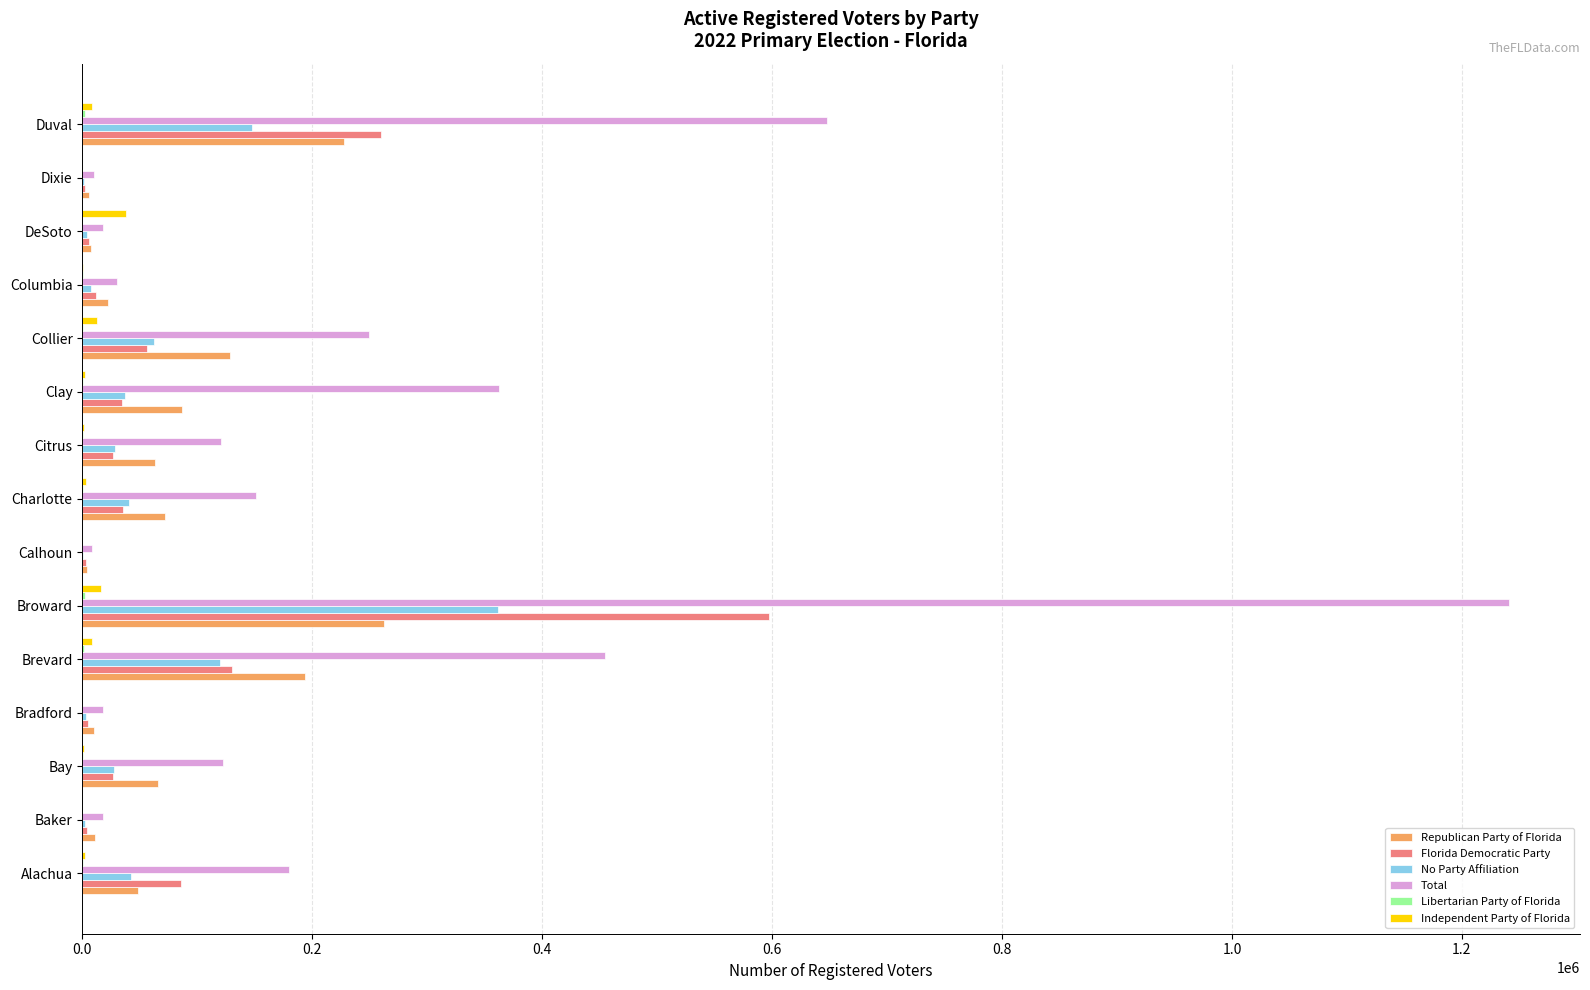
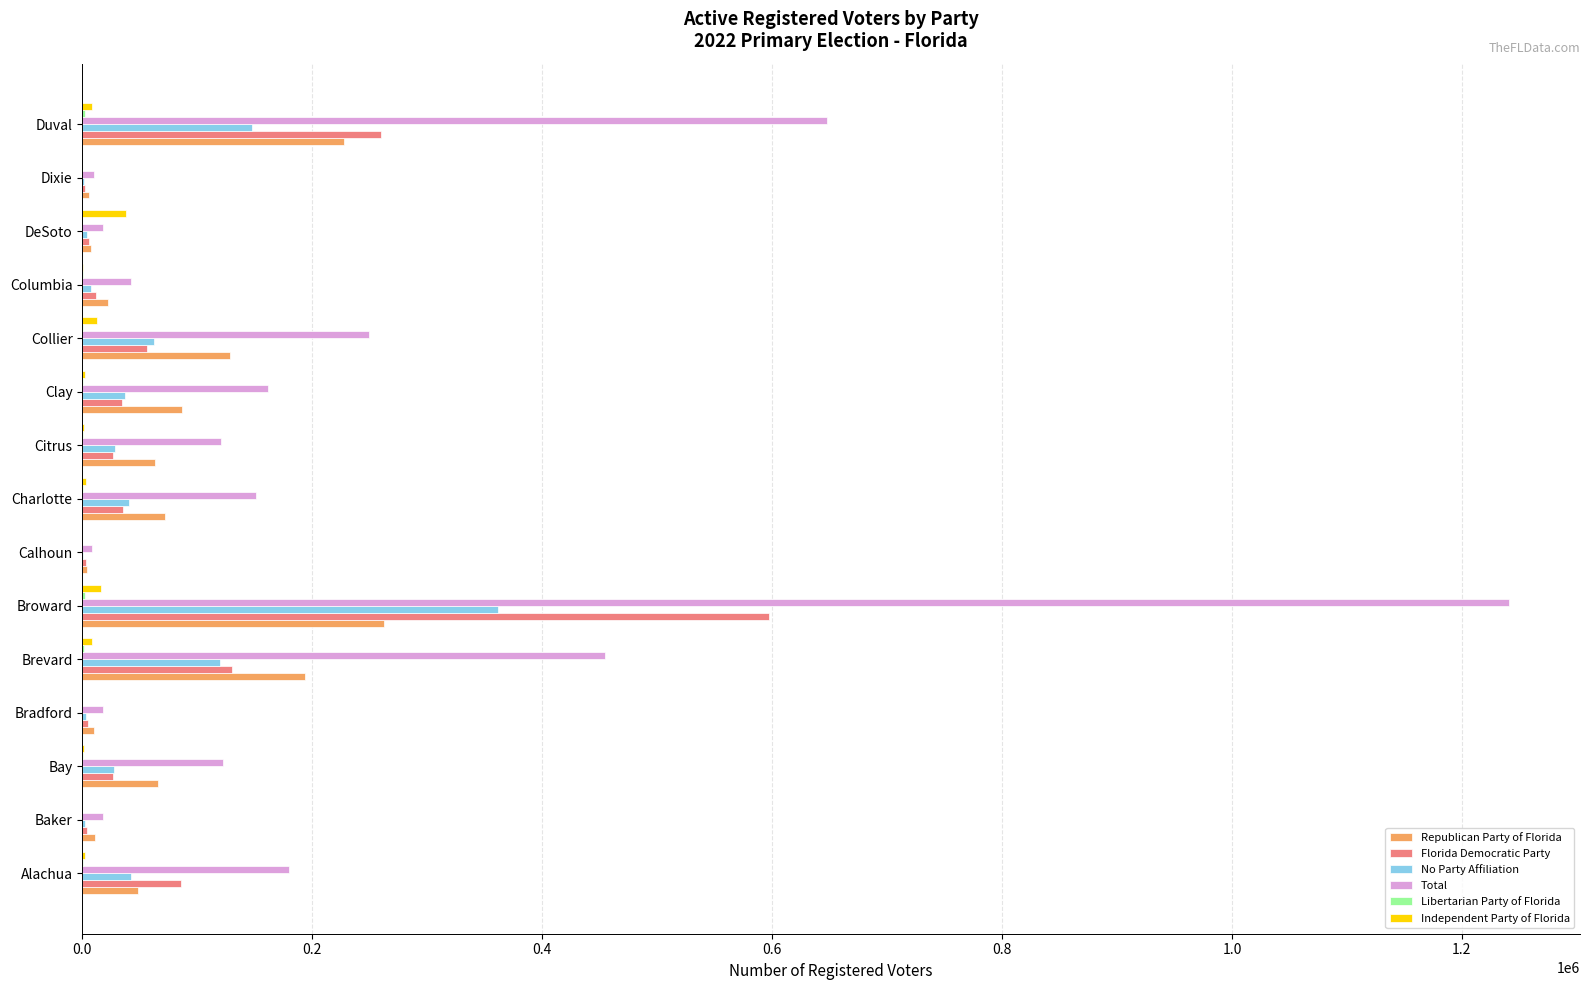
  {
    "No Party Affiliation": {
      "Duval": 148000,
      "DeSoto": 4000,
      "Columbia": 8000,
      "Collier": 62000,
      "Clay": 37000,
      "Citrus": 28000,
      "Charlotte": 40000,
      "Broward": 362000,
      "Brevard": 120000,
      "Bradford": 3000,
      "Bay": 27000,
      "Baker": 2000,
      "Alachua": 42000
    },
    "Total": {
      "Duval": 647000,
      "Dixie": 10000,
      "DeSoto": 18000,
-     "Columbia": 30000,
+     "Columbia": 43000,
      "Collier": 250000,
-     "Clay": 362000,
+     "Clay": 161000,
      "Citrus": 120000,
      "Charlotte": 151000,
      "Calhoun": 8000,
      "Broward": 1241000,
      "Brevard": 454000,
      "Bradford": 18000,
      "Bay": 122000,
      "Baker": 18000,
      "Alachua": 179000
    },
    "Libertarian Party of Florida": {
      "Duval": 3000
    },
    "Independent Party of Florida": {
      "Duval": 9000,
      "DeSoto": 38000,
      "Collier": 13000,
      "Charlotte": 3000,
      "Broward": 17000,
      "Brevard": 8000
    }
  }
